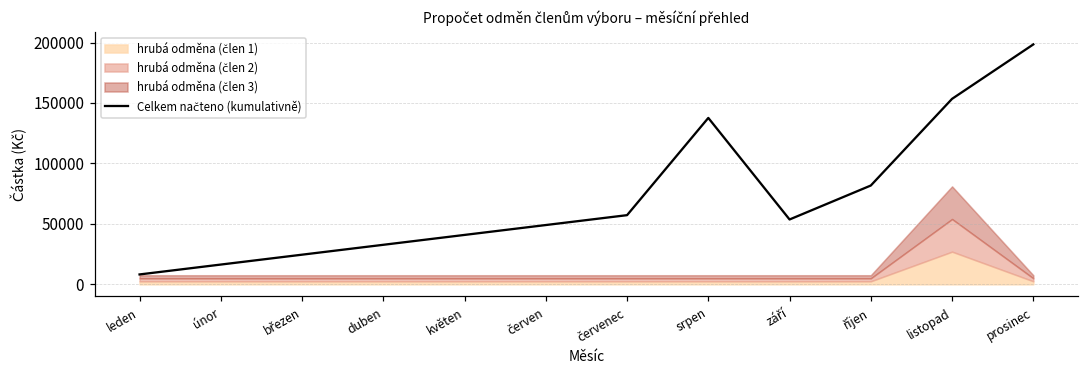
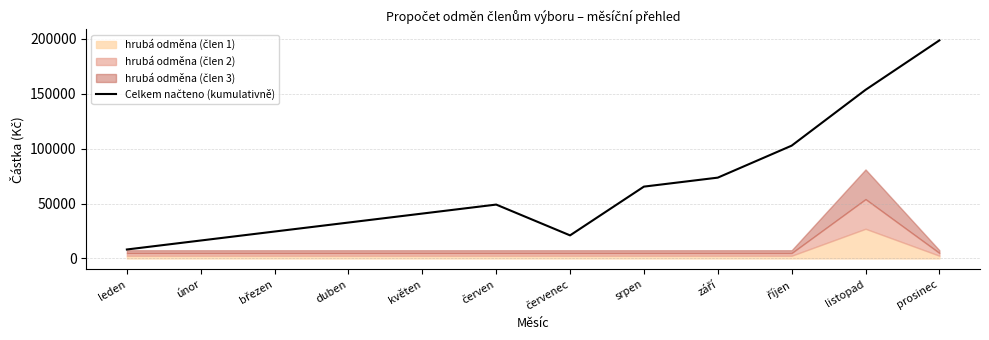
  {
    "Celkem načteno (kumulativně)": {
      "únor": 16000,
      "březen": 25000,
      "duben": 33000,
      "květen": 41000,
      "červen": 49000,
-     "červenec": 57000,
-     "srpen": 138000,
-     "září": 54000,
-     "říjen": 82000,
+     "červenec": 21000,
+     "srpen": 65000,
+     "září": 74000,
+     "říjen": 103000,
      "listopad": 153000,
      "prosinec": 198000
    }
  }
